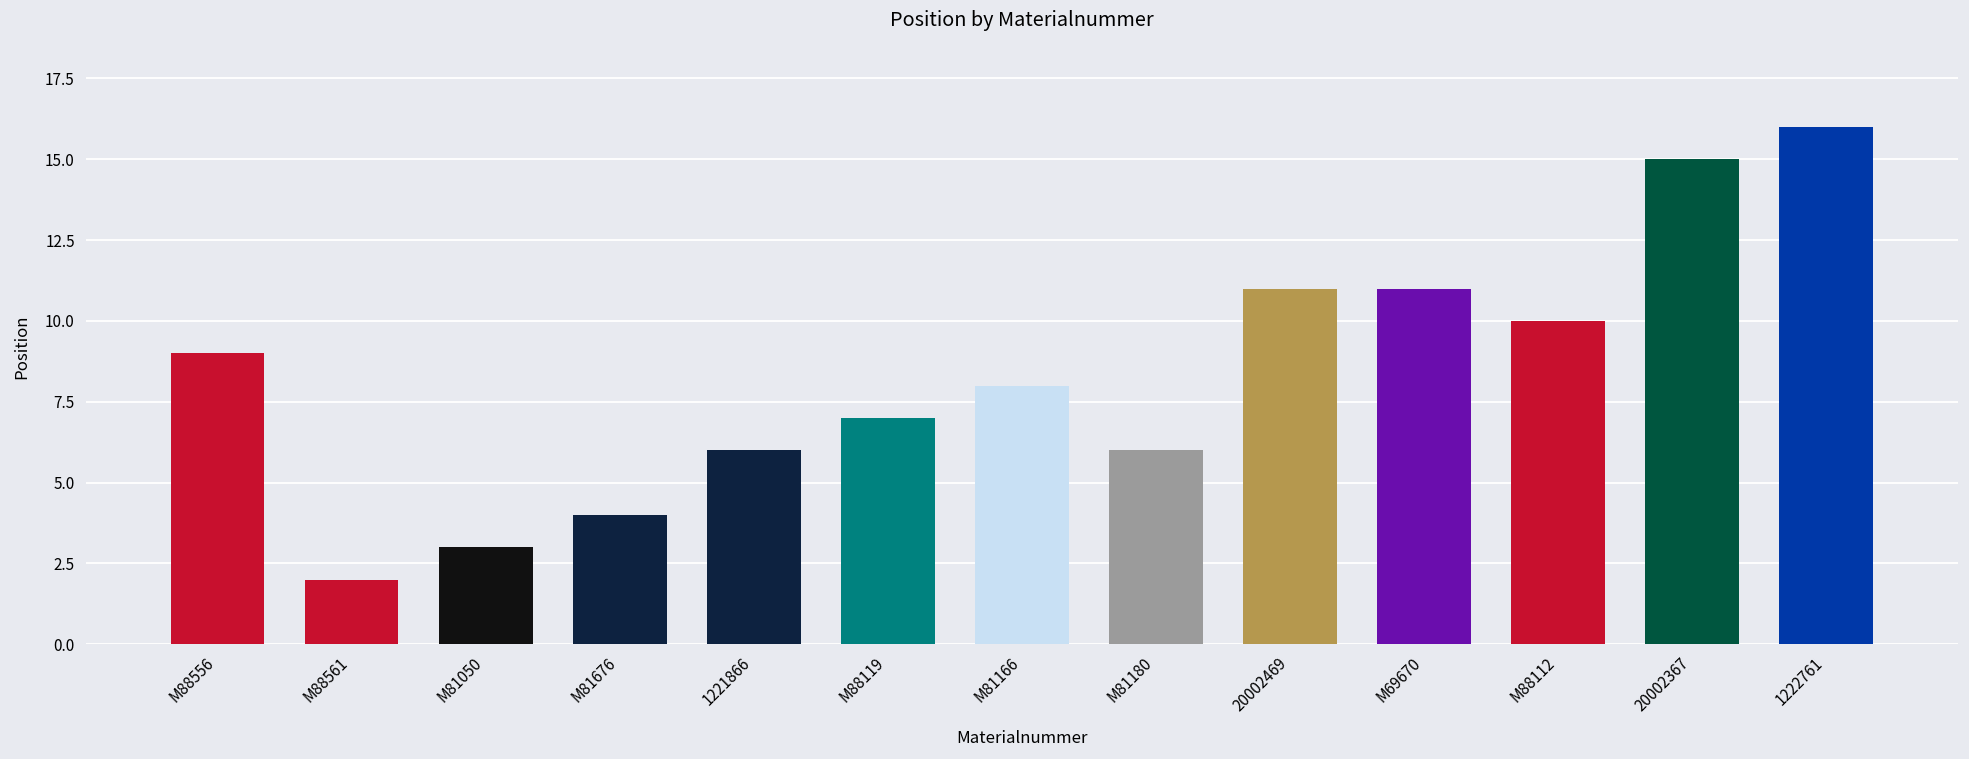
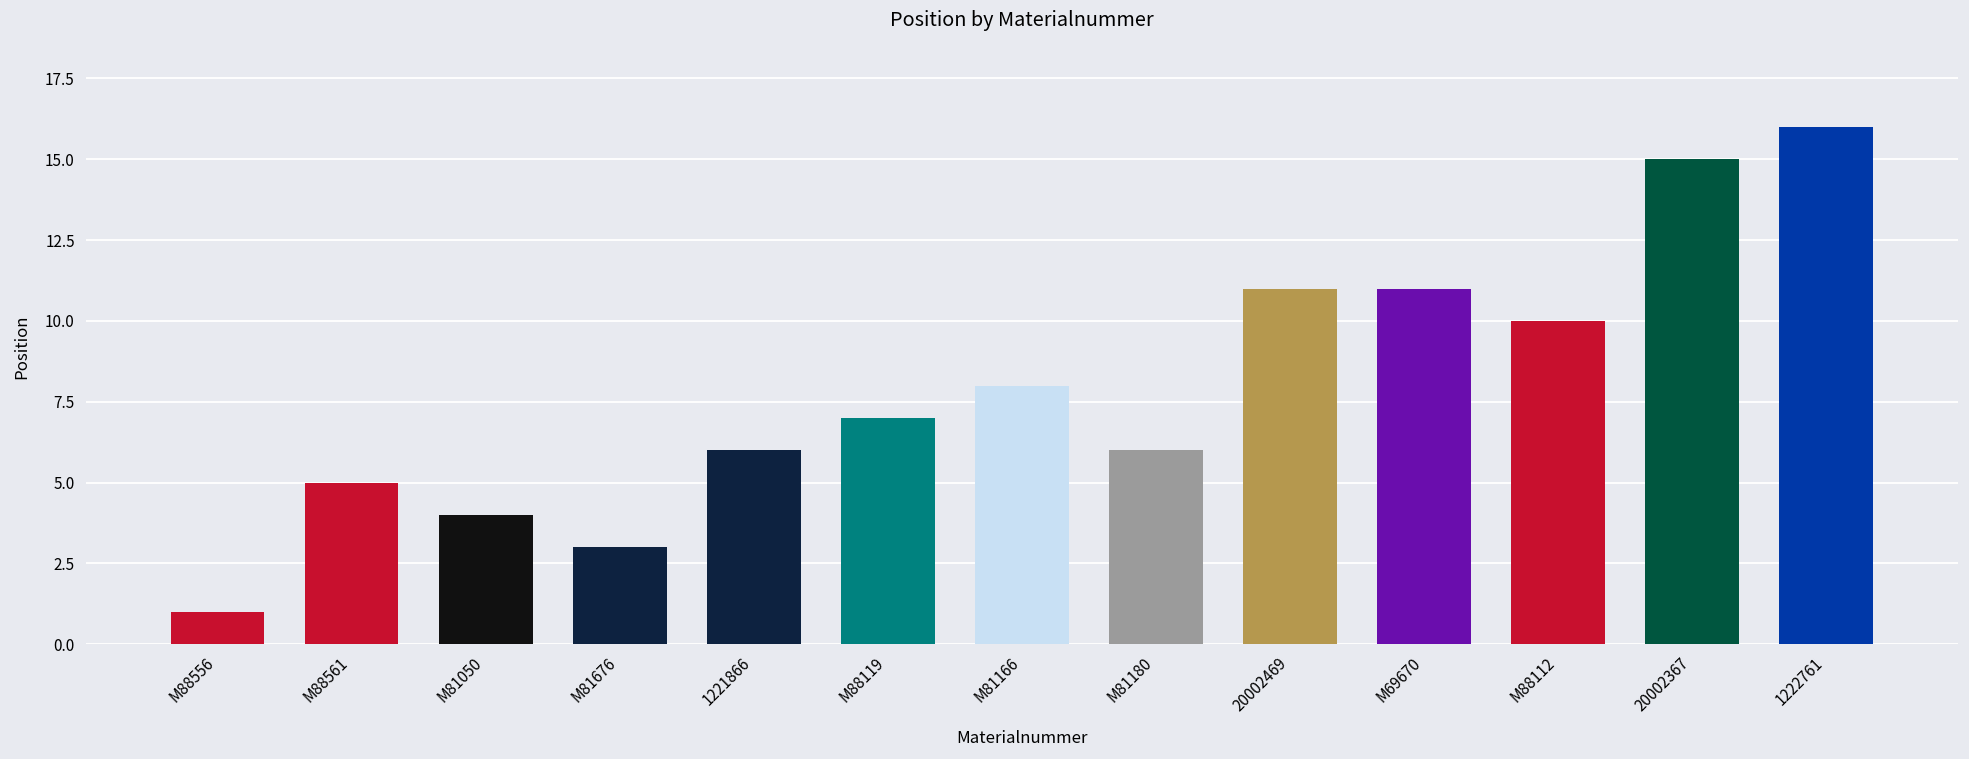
  {
-   "M88556": 9,
-   "M88561": 2,
-   "M81050": 3,
-   "M81676": 4,
+   "M88556": 1,
+   "M88561": 5,
+   "M81050": 4,
+   "M81676": 3,
    "1221866": 6,
    "M88119": 7,
    "M81166": 8,
    "M81180": 6,
    "20002469": 11,
    "M69670": 11,
    "M88112": 10,
    "20002367": 15,
    "1222761": 16
  }
